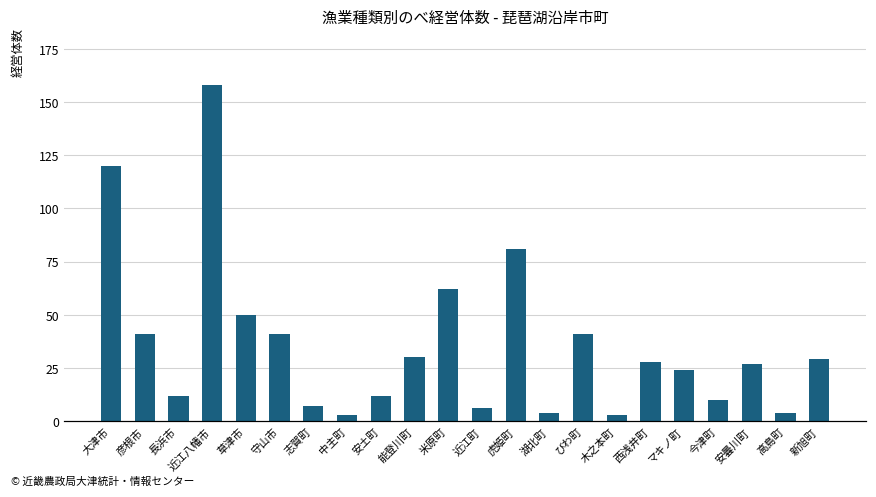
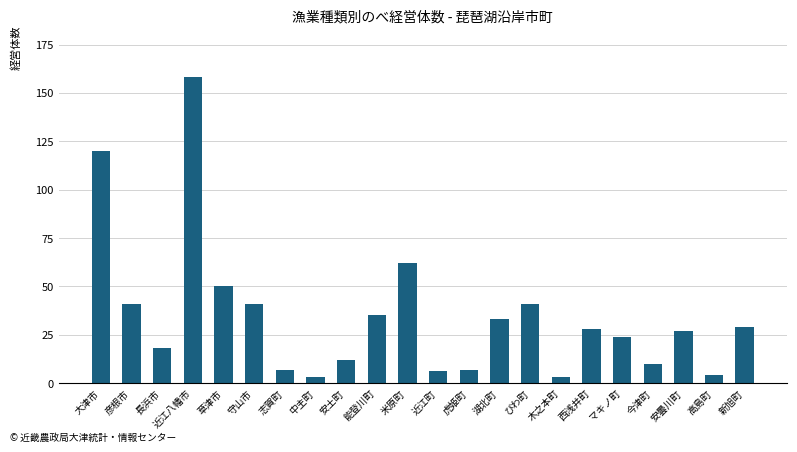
  {
    "大津市": 120,
    "彦根市": 41,
-   "長浜市": 12,
+   "長浜市": 18,
    "近江八幡市": 158,
    "草津市": 50,
    "守山市": 41,
    "志賀町": 7,
    "中主町": 3,
    "安土町": 12,
-   "能登川町": 30,
+   "能登川町": 35,
    "米原町": 62,
    "近江町": 6,
-   "虎姫町": 81,
-   "湖北町": 4,
+   "虎姫町": 7,
+   "湖北町": 33,
    "びわ町": 41,
    "木之本町": 3,
    "西浅井町": 28,
    "マキノ町": 24,
    "今津町": 10,
    "安曇川町": 27,
    "高島町": 4,
    "新旭町": 29
  }
